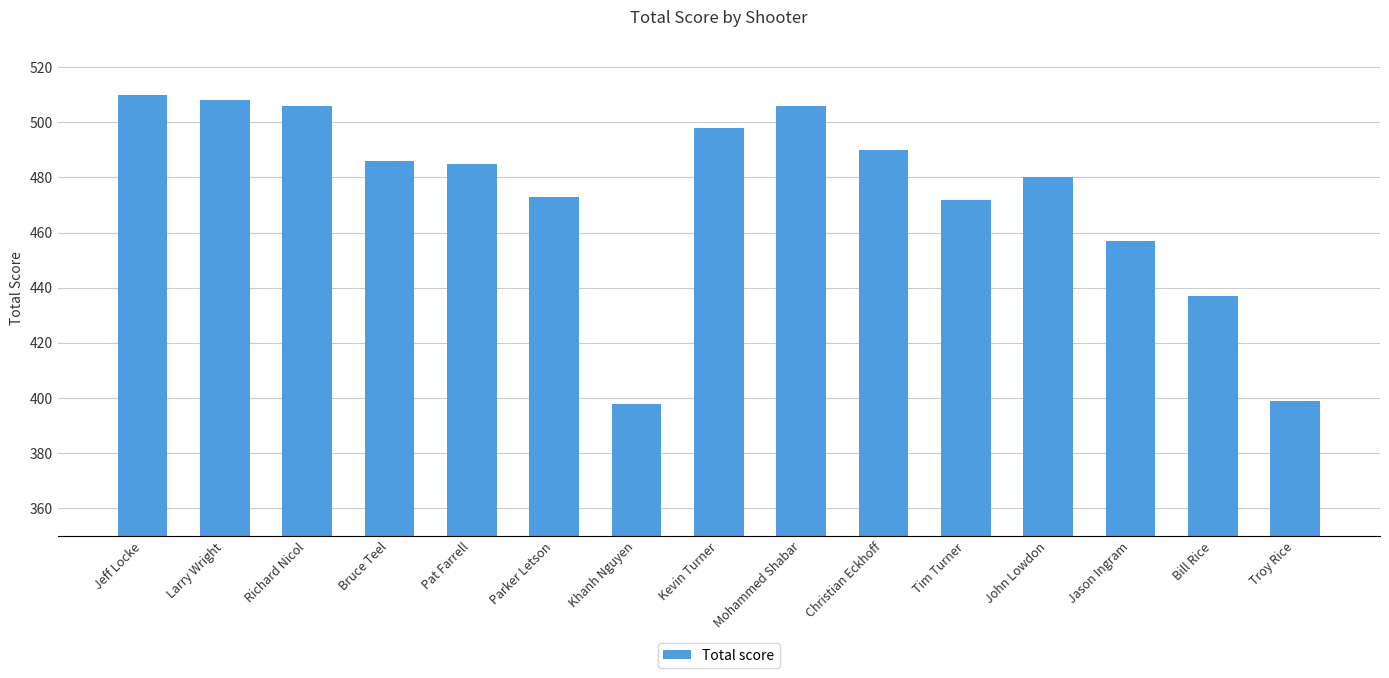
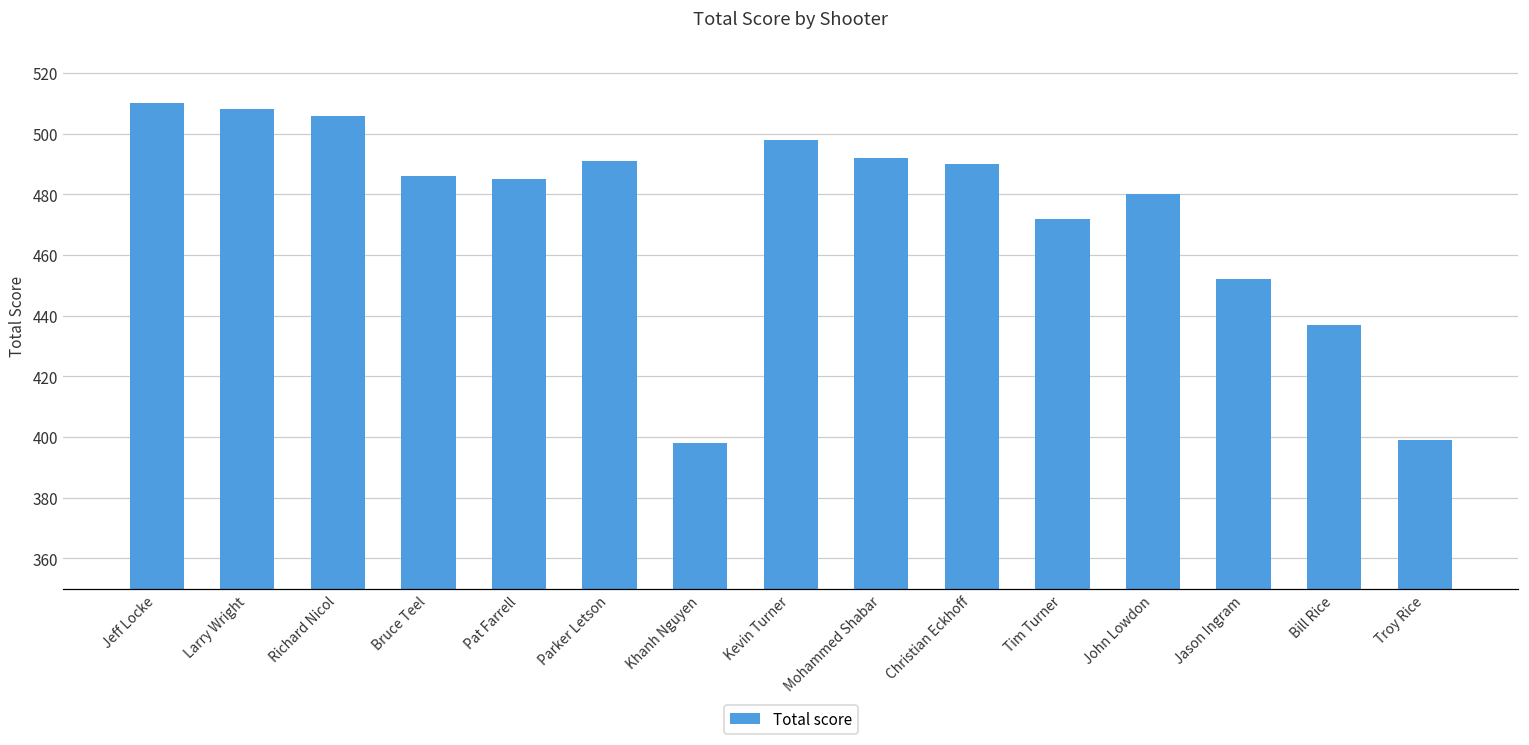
  {
    "Jeff Locke": 510,
    "Larry Wright": 508,
    "Richard Nicol": 506,
    "Bruce Teel": 486,
    "Pat Farrell": 485,
-   "Parker Letson": 473,
+   "Parker Letson": 491,
    "Khanh Nguyen": 398,
    "Kevin Turner": 498,
-   "Mohammed Shabar": 506,
+   "Mohammed Shabar": 492,
    "Christian Eckhoff": 490,
    "Tim Turner": 472,
    "John Lowdon": 480,
-   "Jason Ingram": 457,
+   "Jason Ingram": 452,
    "Bill Rice": 437,
    "Troy Rice": 399
  }
